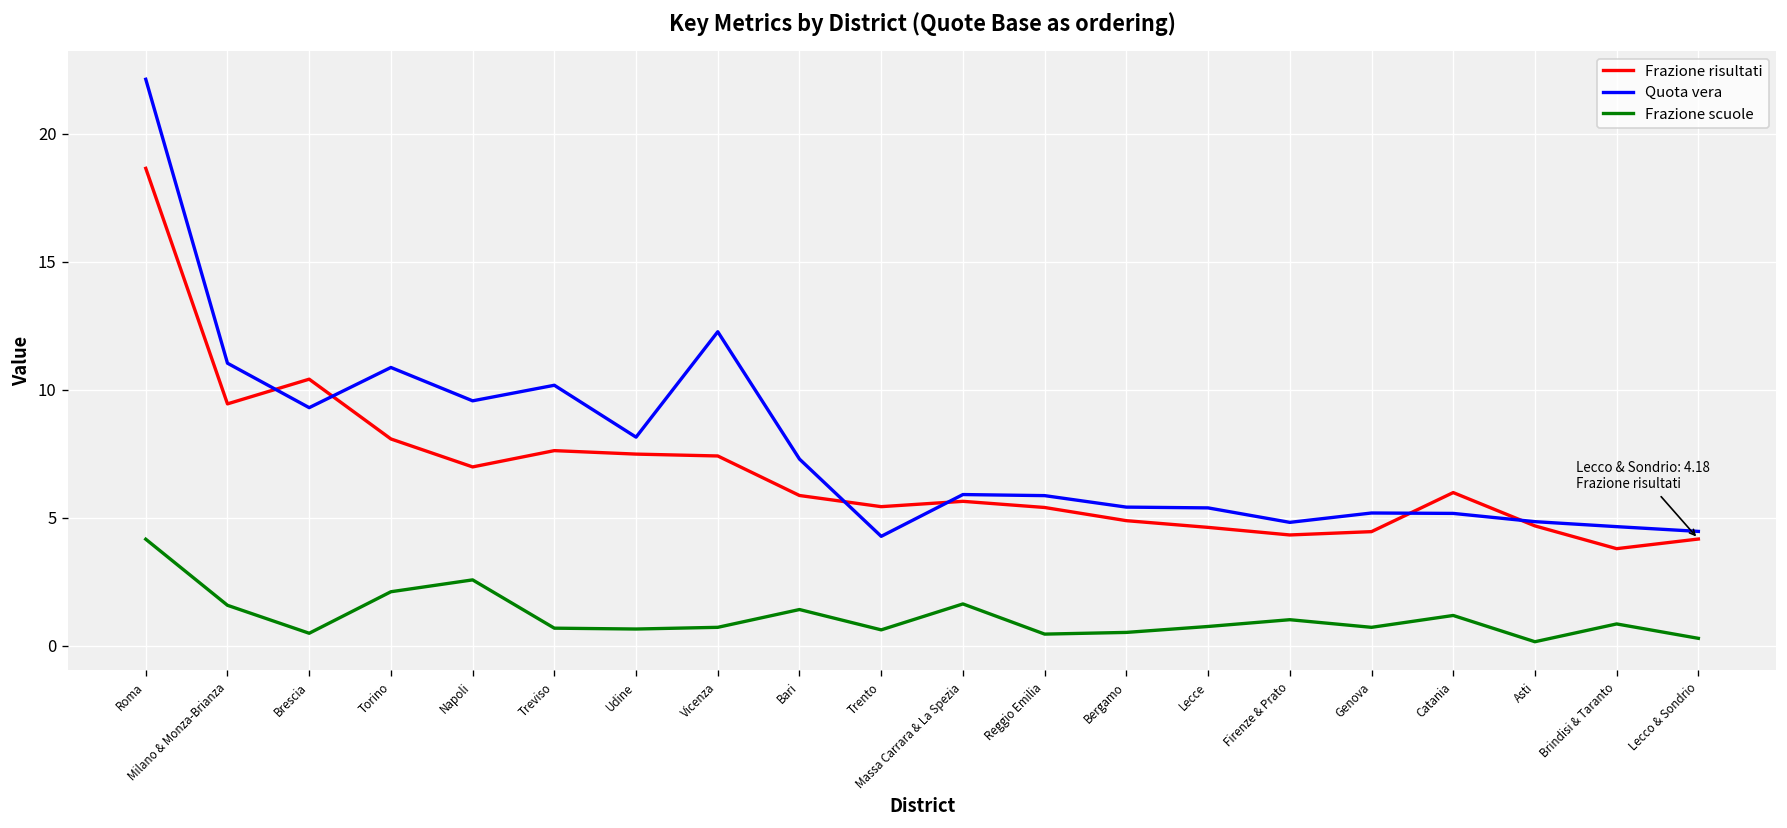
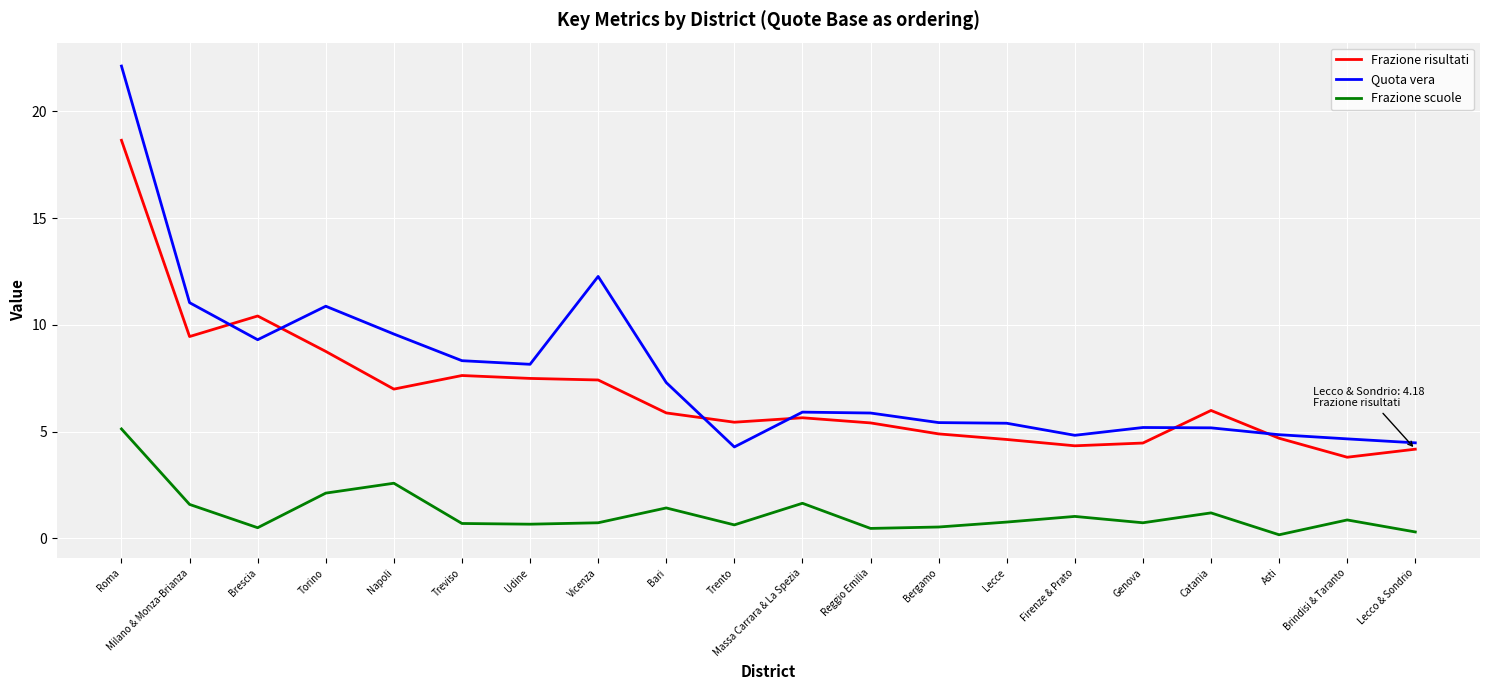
  {
    "Frazione risultati": {
      "Roma": 18.6,
      "Milano & Monza-Brianza": 9.5,
      "Brescia": 10.4,
-     "Torino": 8.1,
+     "Torino": 8.8,
      "Napoli": 7.0,
      "Treviso": 7.6,
      "Udine": 7.5,
      "Vicenza": 7.4,
      "Bari": 5.9,
      "Trento": 5.4,
      "Massa Carrara & La Spezia": 5.6,
      "Reggio Emilia": 5.4,
      "Bergamo": 4.9,
      "Lecce": 4.6,
      "Firenze & Prato": 4.3,
      "Genova": 4.5,
      "Catania": 6.0,
      "Asti": 4.7,
      "Brindisi & Taranto": 3.8,
      "Lecco & Sondrio": 4.2
    },
    "Quota vera": {
      "Roma": 22.1,
      "Milano & Monza-Brianza": 11.0,
      "Brescia": 9.3,
      "Torino": 10.9,
      "Napoli": 9.6,
-     "Treviso": 10.2,
+     "Treviso": 8.3,
      "Udine": 8.2,
      "Vicenza": 12.3,
      "Bari": 7.3,
      "Trento": 4.3,
      "Massa Carrara & La Spezia": 5.9,
      "Reggio Emilia": 5.9,
      "Bergamo": 5.4,
      "Lecce": 5.4,
      "Firenze & Prato": 4.8,
      "Genova": 5.2,
      "Catania": 5.2,
      "Asti": 4.9
    },
    "Frazione scuole": {
-     "Roma": 4.2,
+     "Roma": 5.1,
      "Milano & Monza-Brianza": 1.6,
      "Brescia": 0.5,
      "Torino": 2.1,
      "Napoli": 2.6,
      "Treviso": 0.7,
      "Udine": 0.7,
      "Vicenza": 0.7,
      "Bari": 1.4,
      "Trento": 0.6,
      "Massa Carrara & La Spezia": 1.6,
      "Reggio Emilia": 0.5,
      "Bergamo": 0.5,
      "Lecce": 0.8,
      "Firenze & Prato": 1.0,
      "Genova": 0.7,
      "Catania": 1.2,
      "Asti": 0.2,
      "Brindisi & Taranto": 0.9,
      "Lecco & Sondrio": 0.3
    }
  }
